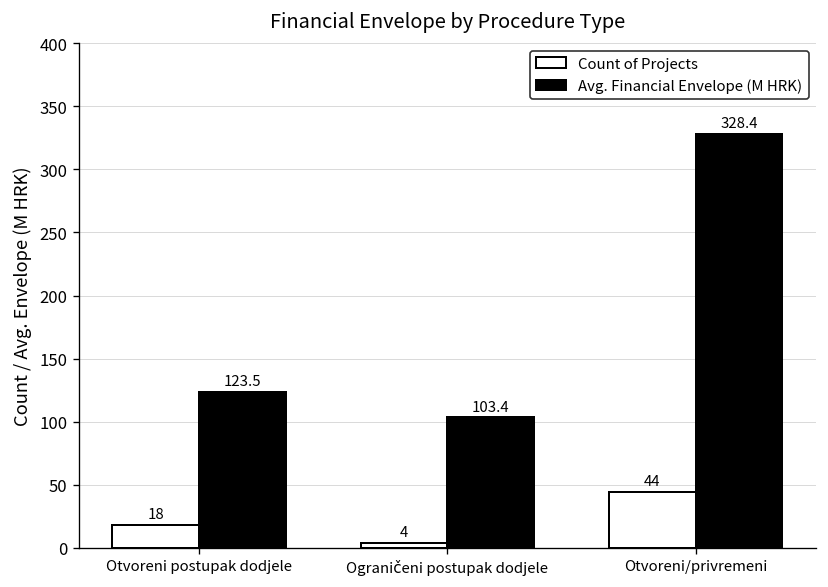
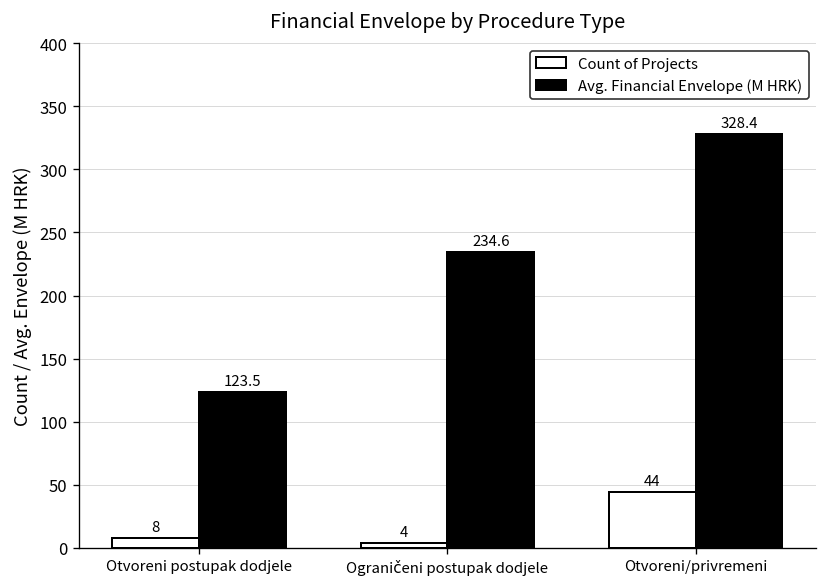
  {
    "Count of Projects": {
-     "Otvoreni postupak dodjele": 18,
+     "Otvoreni postupak dodjele": 8,
      "Ograničeni postupak dodjele": 4,
      "Otvoreni/privremeni": 44
    },
    "Avg. Financial Envelope (M HRK)": {
-     "Ograničeni postupak dodjele": 103.4
+     "Ograničeni postupak dodjele": 234.6
    }
  }
